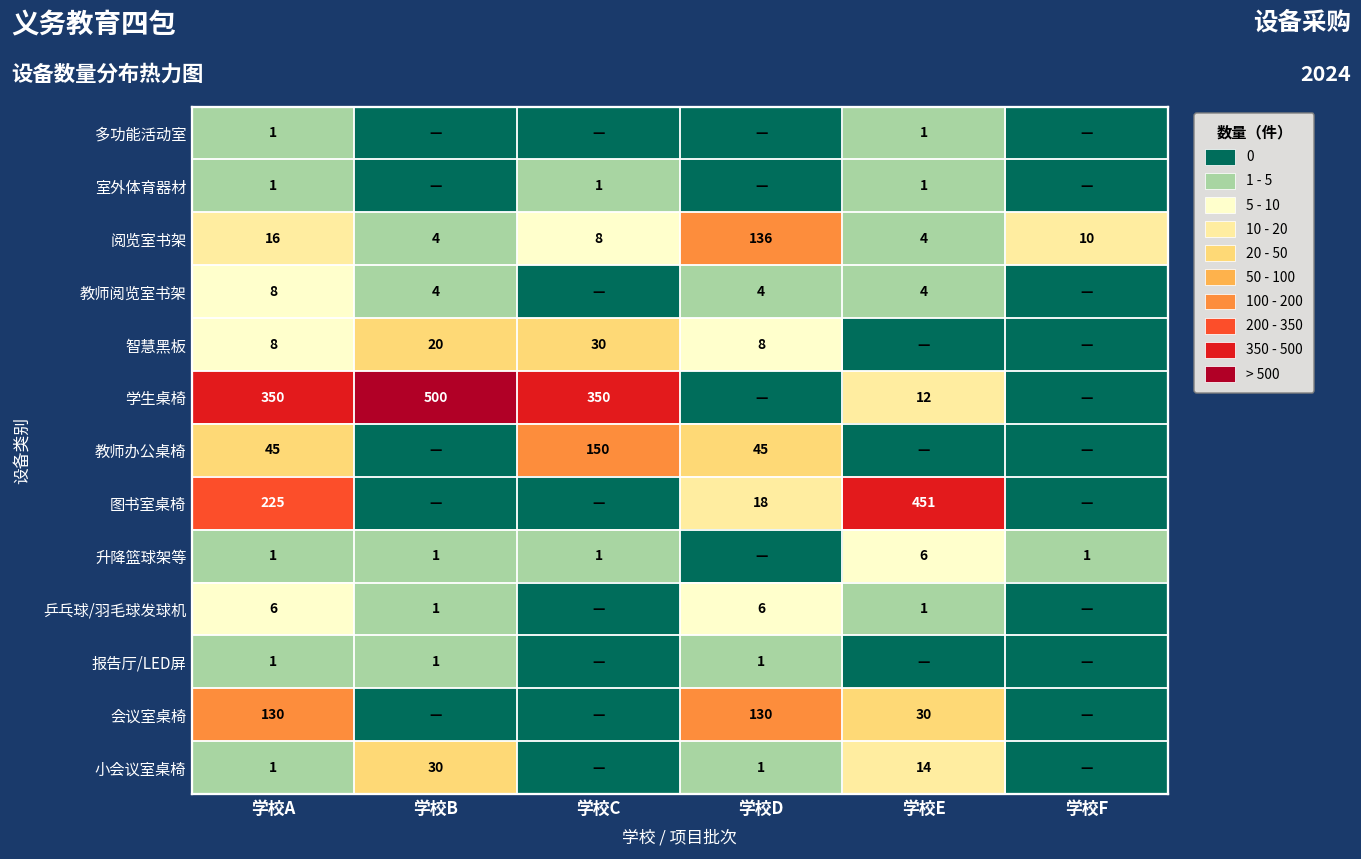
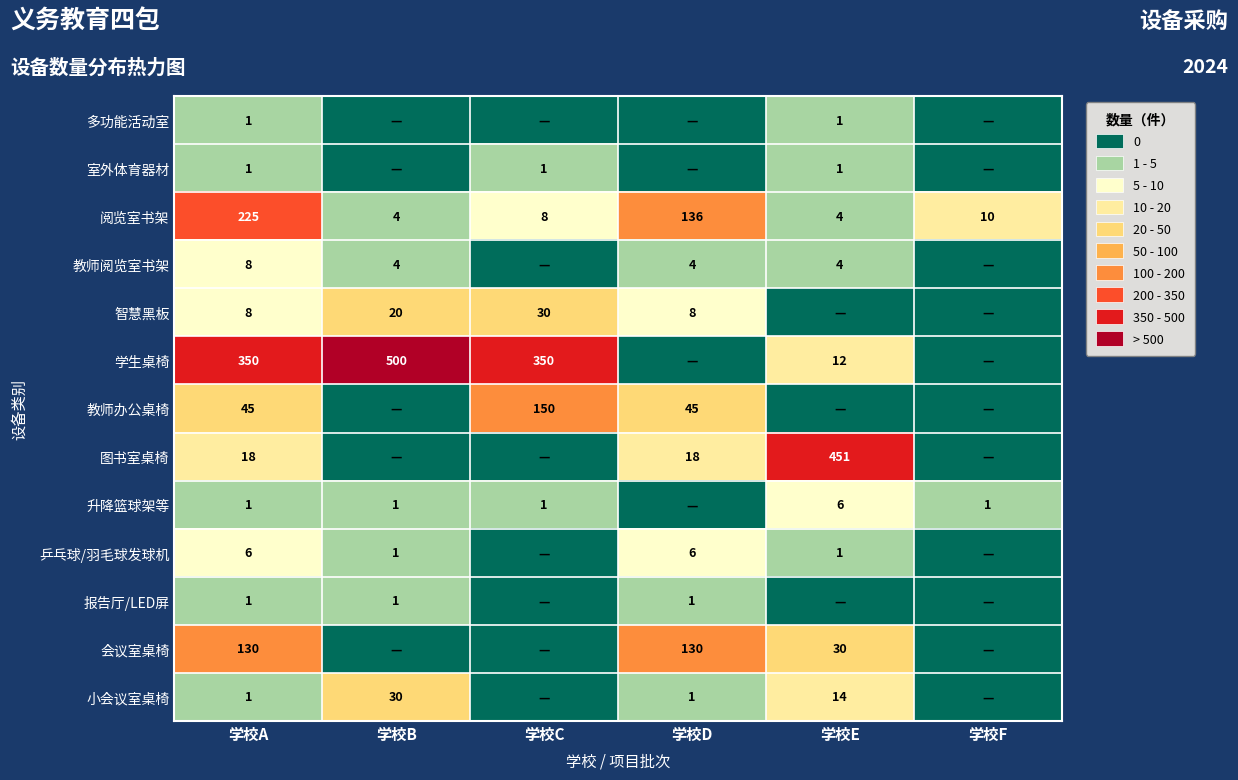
  {
    "多功能活动室": {
      "学校A": 1,
      "学校E": 1
    },
    "室外体育器材": {
      "学校A": 1,
      "学校C": 1,
      "学校E": 1
    },
    "阅览室书架": {
-     "学校A": 16,
+     "学校A": 225,
      "学校B": 4,
      "学校C": 8,
      "学校D": 136,
      "学校E": 4,
      "学校F": 10
    },
    "教师阅览室书架": {
      "学校A": 8,
      "学校B": 4,
      "学校D": 4,
      "学校E": 4
    },
    "智慧黑板": {
      "学校A": 8,
      "学校B": 20,
      "学校C": 30,
      "学校D": 8
    },
    "学生桌椅": {
      "学校A": 350,
      "学校B": 500,
      "学校C": 350,
      "学校E": 12
    },
    "教师办公桌椅": {
      "学校A": 45,
      "学校C": 150,
      "学校D": 45
    },
    "图书室桌椅": {
-     "学校A": 225,
+     "学校A": 18,
      "学校D": 18,
      "学校E": 451
    },
    "升降篮球架等": {
      "学校A": 1,
      "学校B": 1,
      "学校C": 1,
      "学校E": 6,
      "学校F": 1
    },
    "乒乓球/羽毛球发球机": {
      "学校A": 6,
      "学校B": 1,
      "学校D": 6,
      "学校E": 1
    },
    "报告厅/LED屏": {
      "学校A": 1,
      "学校B": 1,
      "学校D": 1
    },
    "会议室桌椅": {
      "学校A": 130,
      "学校D": 130,
      "学校E": 30
    },
    "小会议室桌椅": {
      "学校A": 1,
      "学校B": 30,
      "学校D": 1,
      "学校E": 14
    }
  }
